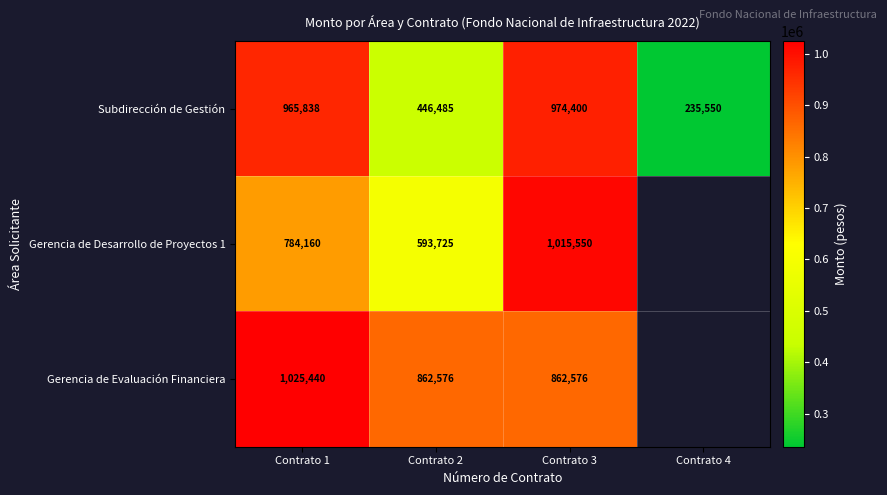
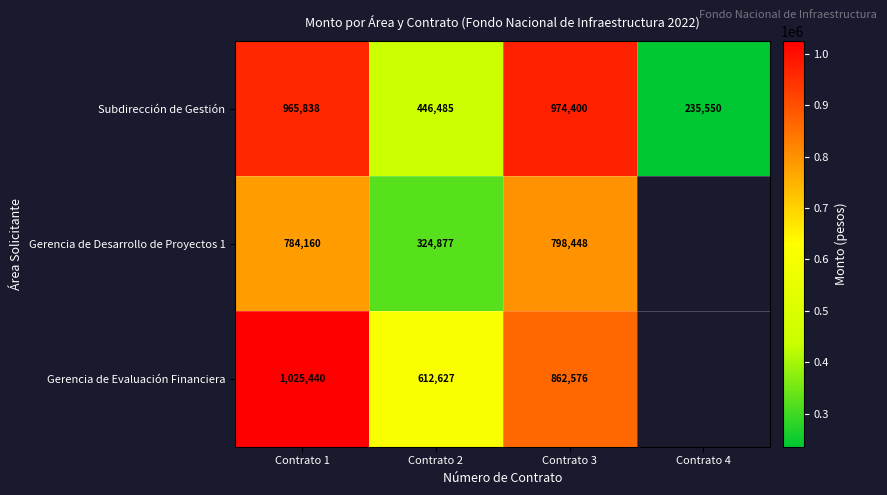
  {
    "Subdirección de Gestión": {
      "Contrato 1": "965,838",
      "Contrato 2": "446,485",
      "Contrato 3": "974,400",
      "Contrato 4": "235,550"
    },
    "Gerencia de Desarrollo de Proyectos 1": {
      "Contrato 1": "784,160",
-     "Contrato 2": "593,725",
-     "Contrato 3": "1,015,550"
+     "Contrato 2": "324,877",
+     "Contrato 3": "798,448"
    },
    "Gerencia de Evaluación Financiera": {
      "Contrato 1": "1,025,440",
-     "Contrato 2": "862,576",
+     "Contrato 2": "612,627",
      "Contrato 3": "862,576"
    }
  }
